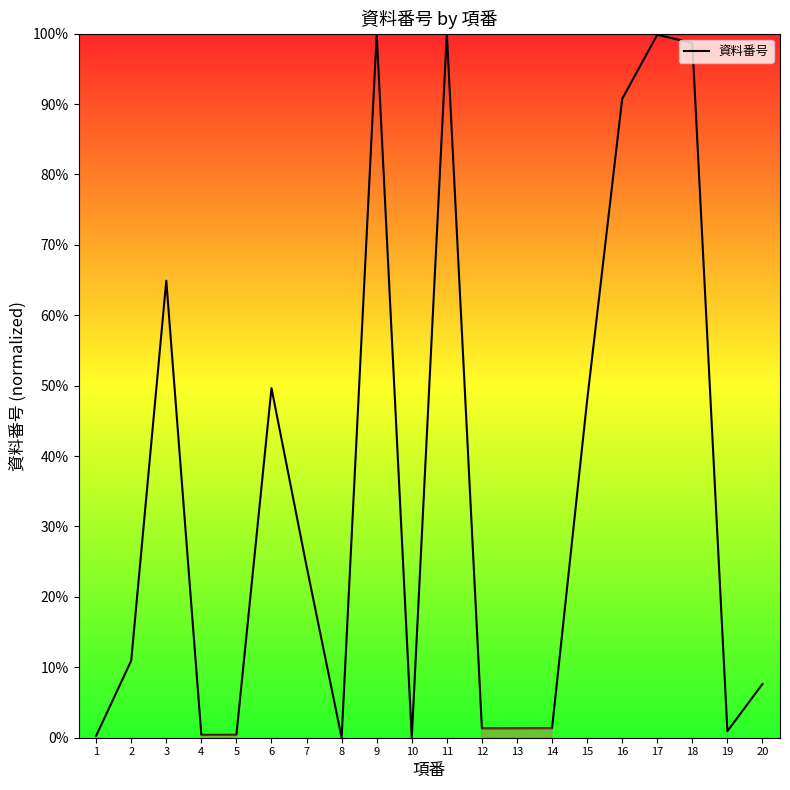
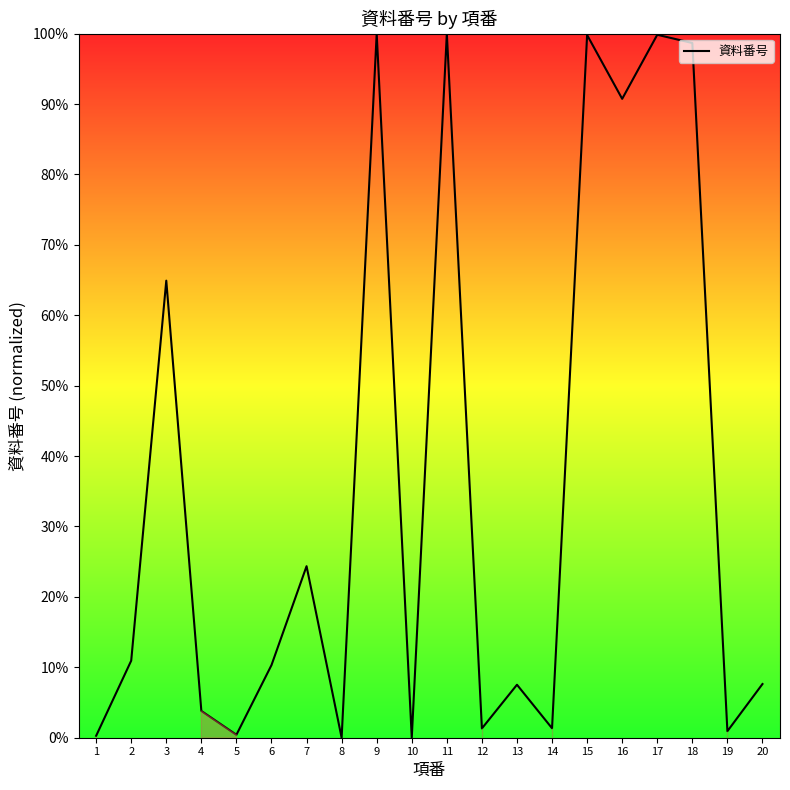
  {
    "1": "0%",
    "2": "11%",
    "3": "65%",
-   "4": "0%",
+   "4": "4%",
    "5": "0%",
-   "6": "50%",
+   "6": "10%",
    "7": "24%",
    "8": "0%",
    "9": "100%",
    "10": "0%",
    "11": "100%",
    "12": "1%",
-   "13": "1%",
+   "13": "8%",
    "14": "1%",
-   "15": "48%",
+   "15": "100%",
    "16": "91%",
    "17": "100%",
    "19": "1%",
    "20": "8%"
  }
